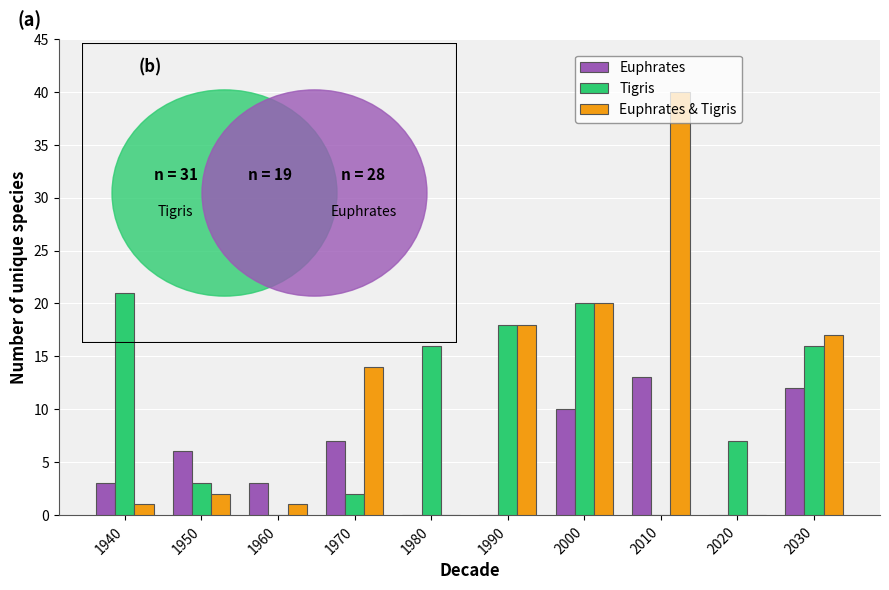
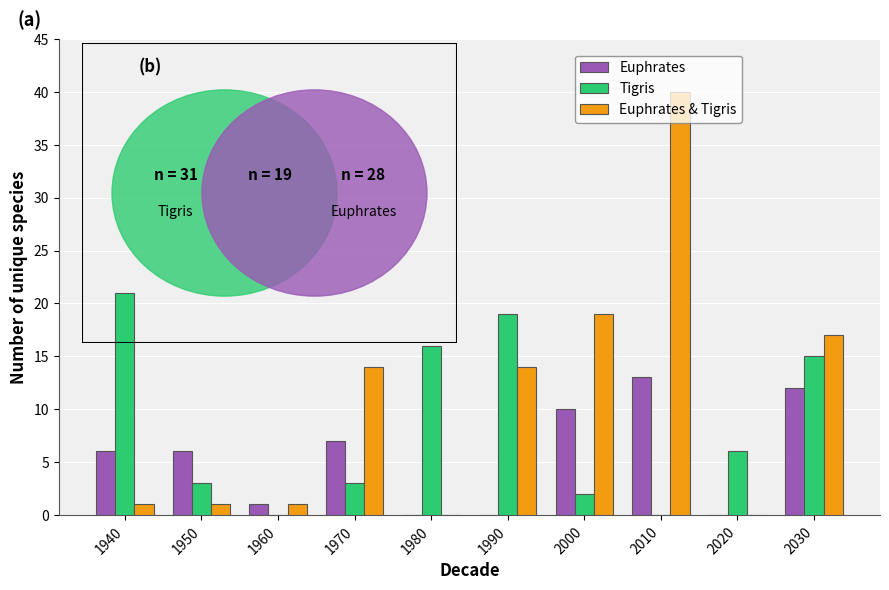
  {
    "Euphrates": {
-     "1940": 3,
+     "1940": 6,
      "1950": 6,
-     "1960": 3,
+     "1960": 1,
      "1970": 7,
      "1980": 0,
      "1990": 0,
      "2000": 10,
      "2010": 13,
      "2020": 0,
      "2030": 12
    },
    "Tigris": {
      "1940": 21,
      "1950": 3,
      "1960": 0,
-     "1970": 2,
+     "1970": 3,
      "1980": 16,
-     "1990": 18,
-     "2000": 20,
+     "1990": 19,
+     "2000": 2,
      "2010": 0,
-     "2020": 7,
-     "2030": 16
+     "2020": 6,
+     "2030": 15
    },
    "Euphrates & Tigris": {
      "1940": 1,
-     "1950": 2,
+     "1950": 1,
      "1960": 1,
      "1970": 14,
      "1980": 0,
-     "1990": 18,
-     "2000": 20,
+     "1990": 14,
+     "2000": 19,
      "2020": 0,
      "2030": 17
    }
  }
